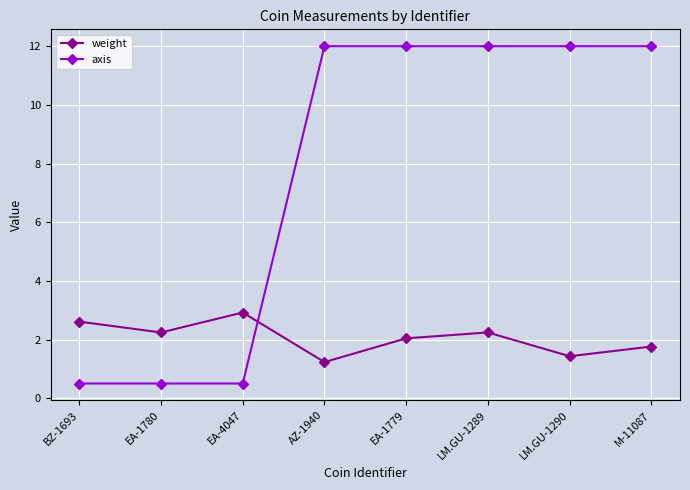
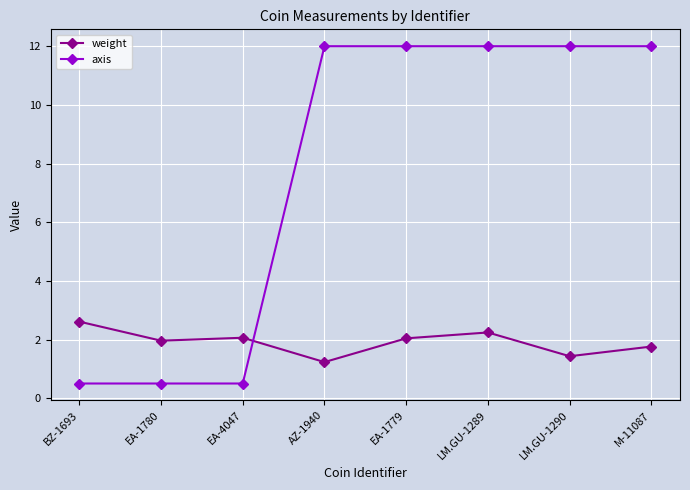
  {
    "weight": {
      "BZ-1693": 2.6,
-     "EA-1780": 2.2,
-     "EA-4047": 2.9,
+     "EA-1780": 2.0,
+     "EA-4047": 2.1,
      "AZ-1940": 1.2,
      "EA-1779": 2.0,
      "LM.GU-1289": 2.2,
      "LM.GU-1290": 1.4,
      "M-11087": 1.8
    },
    "axis": {
      "BZ-1693": 0.5,
      "EA-1780": 0.5,
      "EA-4047": 0.5,
      "AZ-1940": 12.0,
      "EA-1779": 12.0,
      "LM.GU-1289": 12.0,
      "LM.GU-1290": 12.0,
      "M-11087": 12.0
    }
  }
